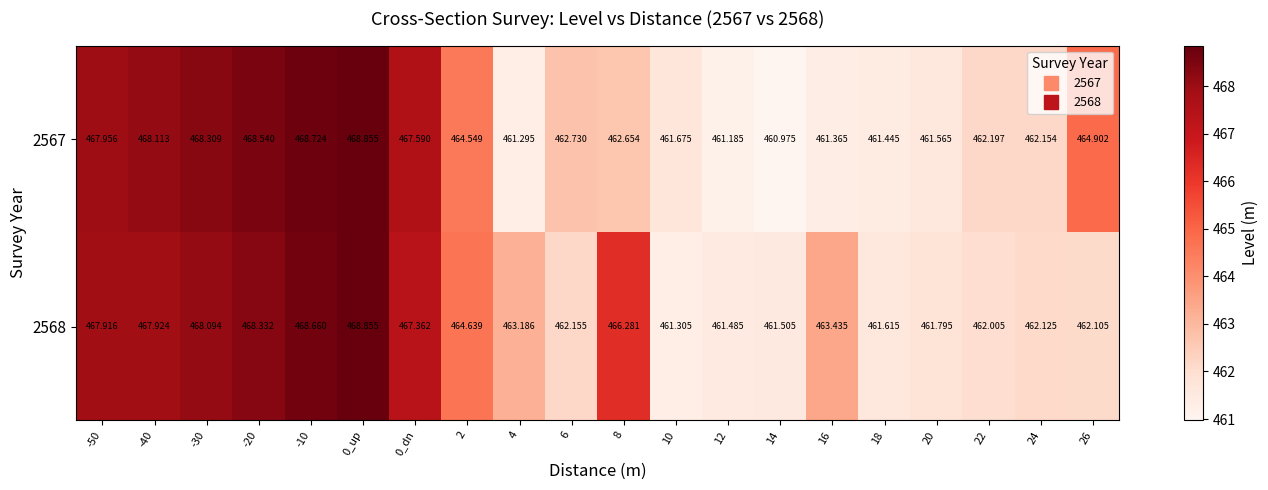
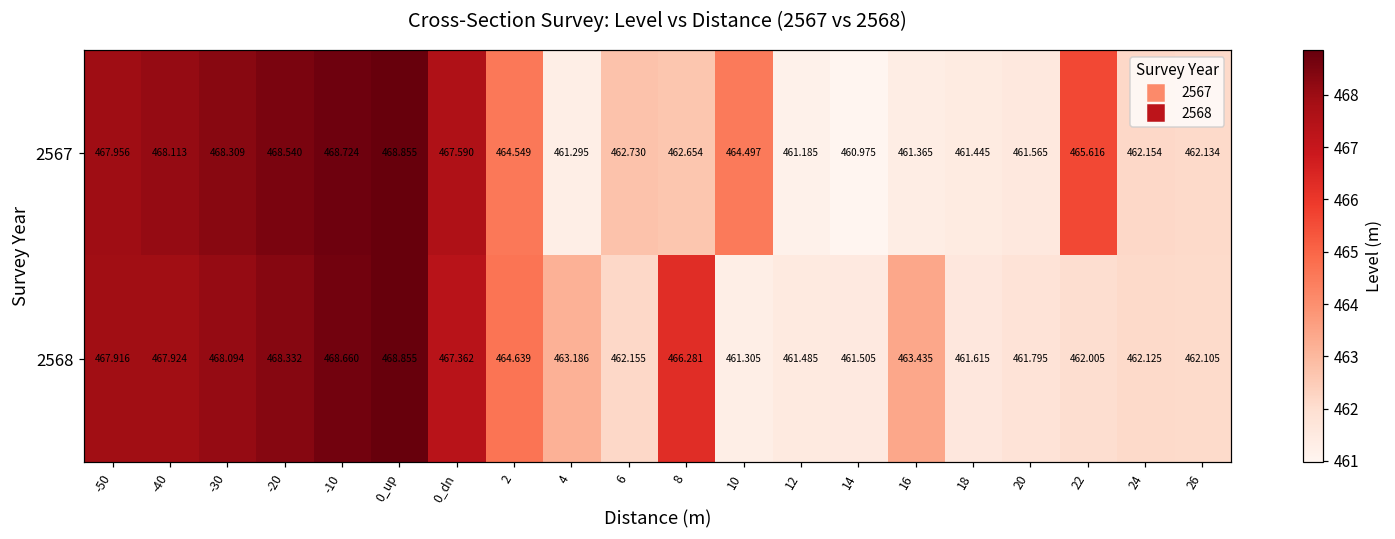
  {
    "2567": {
      "-50": 467.956,
      "-40": 468.113,
      "-30": 468.309,
      "-20": 468.540,
      "-10": 468.724,
      "0_up": 468.855,
      "0_dn": 467.590,
      "2": 464.549,
      "4": 461.295,
      "6": 462.730,
      "8": 462.654,
-     "10": 461.675,
+     "10": 464.497,
      "12": 461.185,
      "14": 460.975,
      "16": 461.365,
      "18": 461.445,
      "20": 461.565,
-     "22": 462.197,
+     "22": 465.616,
      "24": 462.154,
-     "26": 464.902
+     "26": 462.134
    },
    "2568": {
      "-50": 467.916,
      "-40": 467.924,
      "-30": 468.094,
      "-20": 468.332,
      "-10": 468.660,
      "0_up": 468.855,
      "0_dn": 467.362,
      "2": 464.639,
      "4": 463.186,
      "6": 462.155,
      "8": 466.281,
      "10": 461.305,
      "12": 461.485,
      "14": 461.505,
      "16": 463.435,
      "18": 461.615,
      "20": 461.795,
      "22": 462.005,
      "24": 462.125,
      "26": 462.105
    }
  }
